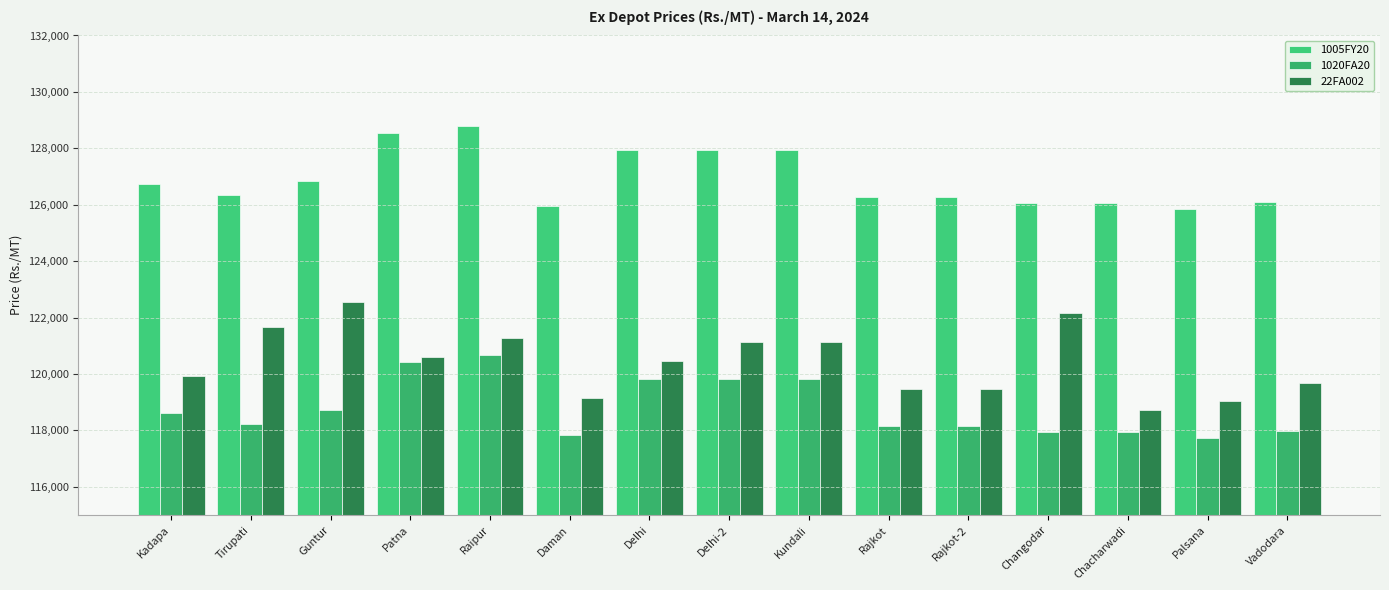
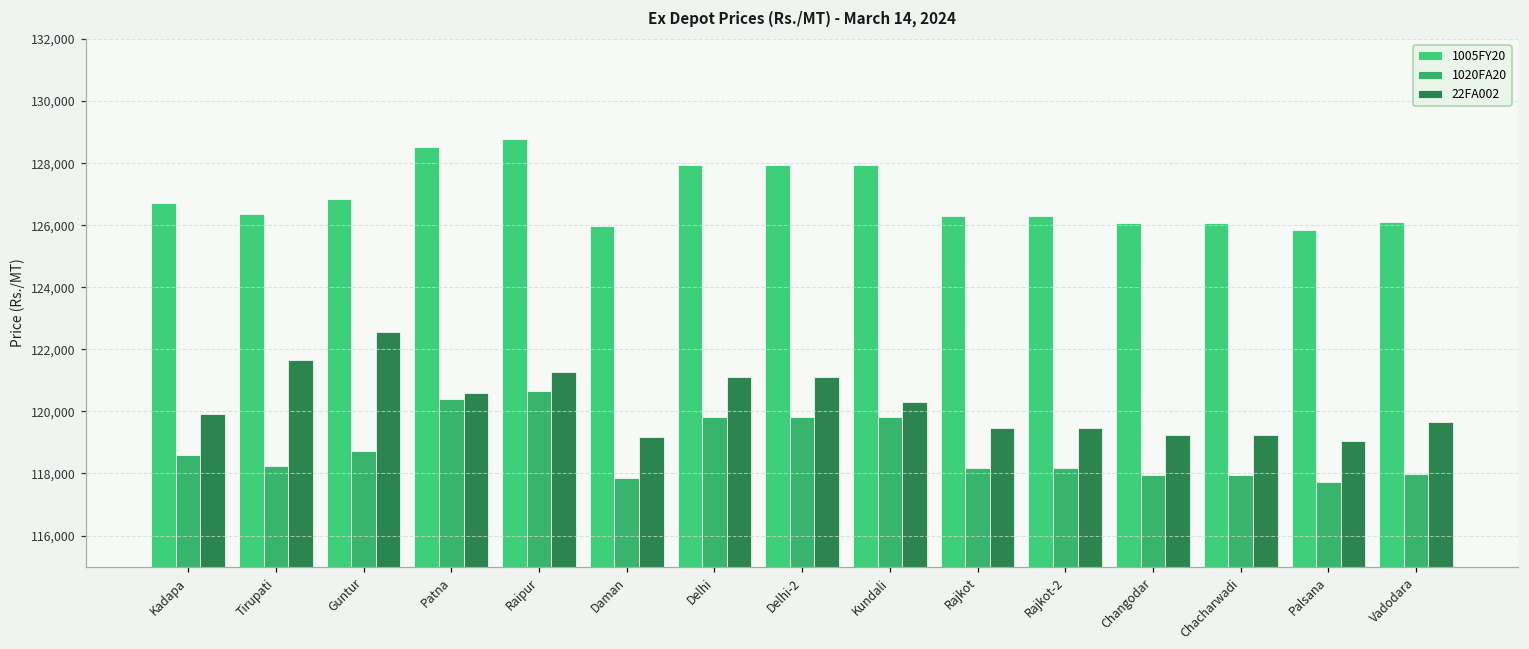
  {
    "22FA002": {
      "Kadapa": "119,900",
      "Tirupati": "121,700",
      "Guntur": "122,600",
      "Patna": "120,600",
      "Raipur": "121,300",
      "Daman": "119,200",
-     "Delhi": "120,500",
+     "Delhi": "121,100",
      "Delhi-2": "121,100",
-     "Kundali": "121,100",
+     "Kundali": "120,300",
      "Rajkot": "119,500",
      "Rajkot-2": "119,500",
-     "Changodar": "122,200",
-     "Chacharwadi": "118,700",
+     "Changodar": "119,200",
+     "Chacharwadi": "119,200",
      "Palsana": "119,100",
      "Vadodara": "119,700"
    }
  }
